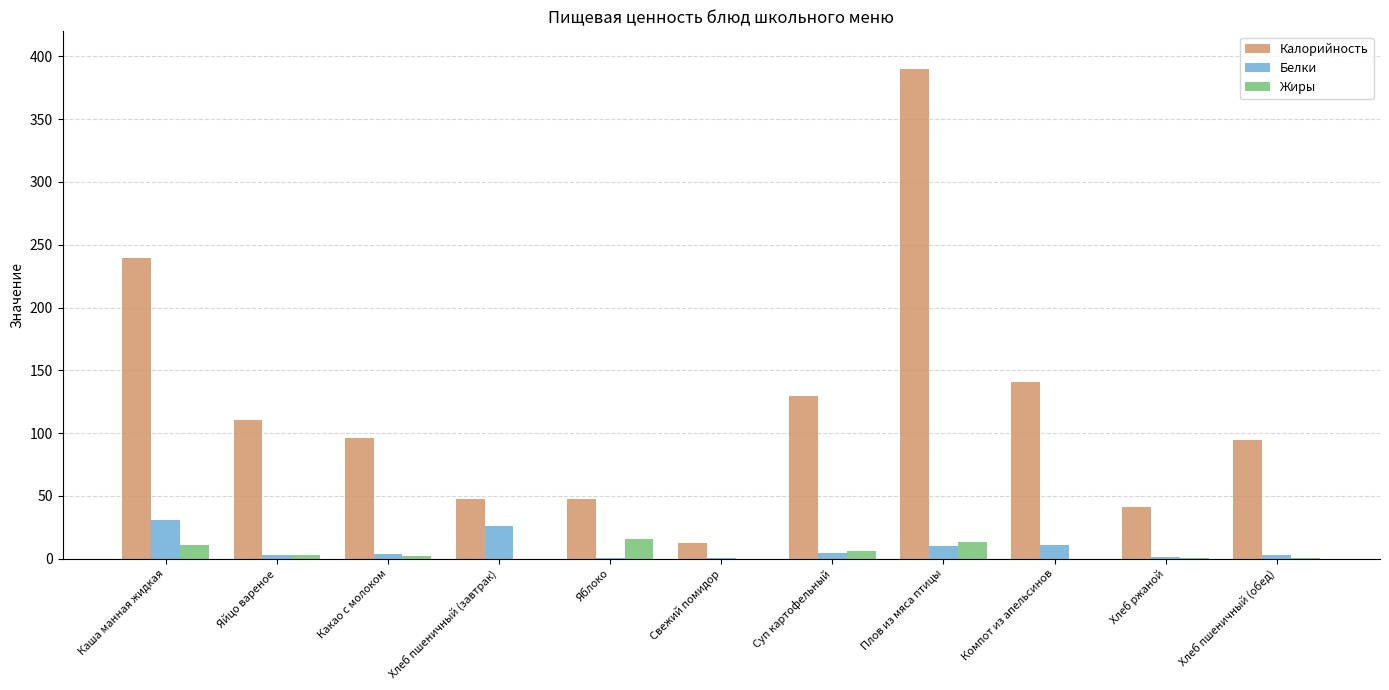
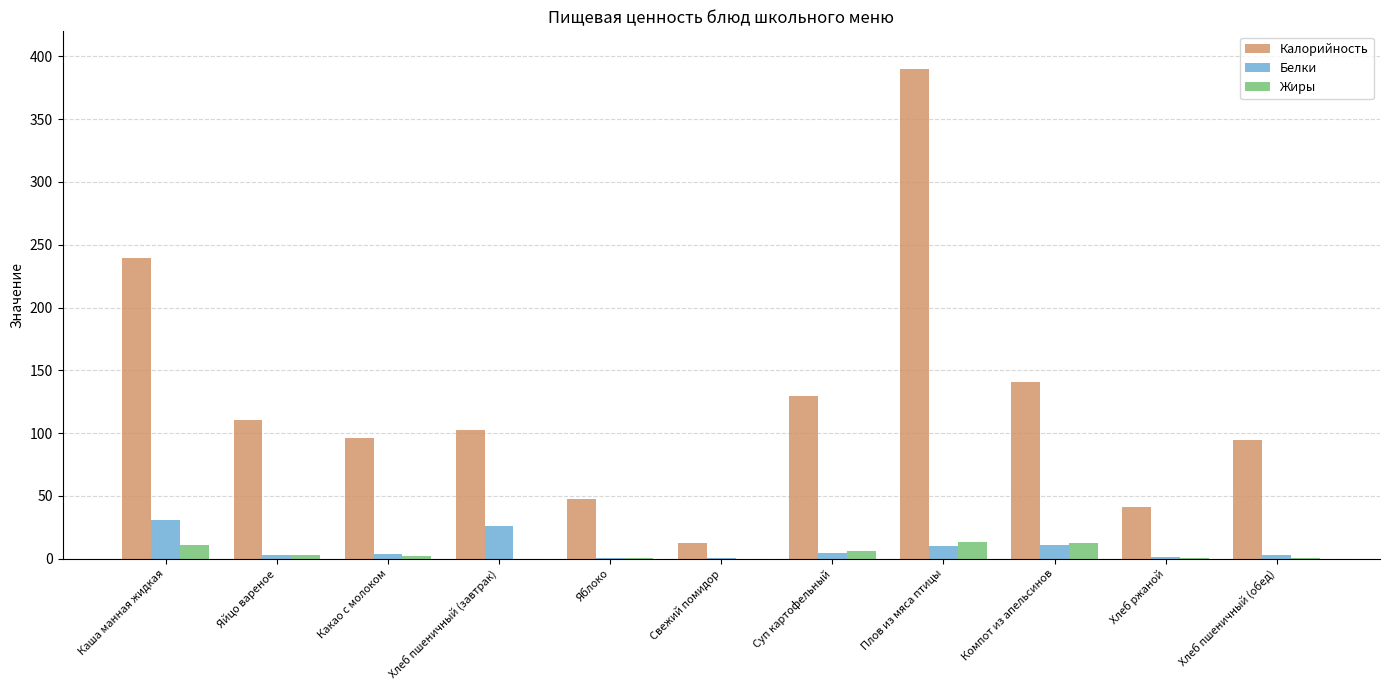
  {
    "Калорийность": {
      "Каша манная жидкая": 239,
      "Яйцо вареное": 110,
      "Какао с молоком": 96,
-     "Хлеб пшеничный (завтрак)": 47,
+     "Хлеб пшеничный (завтрак)": 102,
      "Яблоко": 47,
      "Свежий помидор": 13,
      "Суп картофельный": 129,
      "Плов из мяса птицы": 390,
      "Компот из апельсинов": 141,
      "Хлеб ржаной": 41,
      "Хлеб пшеничный (обед)": 95
    },
    "Белки": {
      "Каша манная жидкая": 31,
      "Яйцо вареное": 3,
      "Какао с молоком": 4,
      "Хлеб пшеничный (завтрак)": 26,
      "Суп картофельный": 5,
      "Плов из мяса птицы": 10,
      "Компот из апельсинов": 11,
      "Хлеб пшеничный (обед)": 3
    },
    "Жиры": {
      "Каша манная жидкая": 11,
      "Яйцо вареное": 3,
      "Какао с молоком": 2,
-     "Яблоко": 15,
+     "Яблоко": 0,
      "Суп картофельный": 6,
      "Плов из мяса птицы": 13,
-     "Компот из апельсинов": 0
+     "Компот из апельсинов": 13
    }
  }
